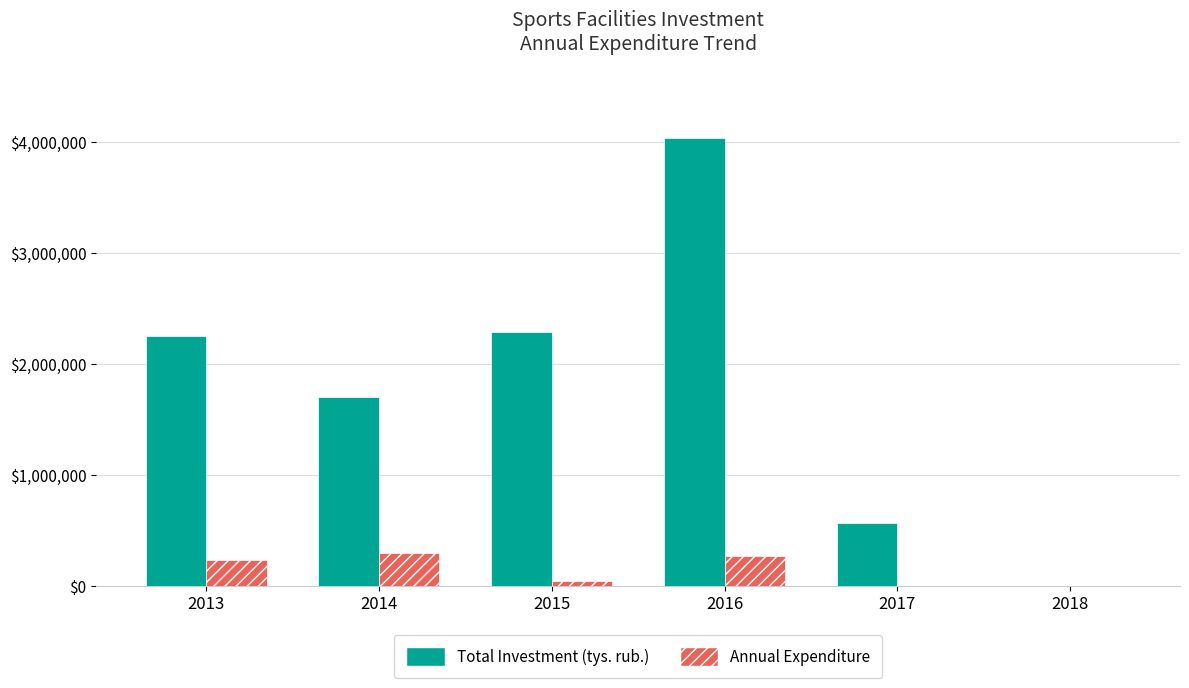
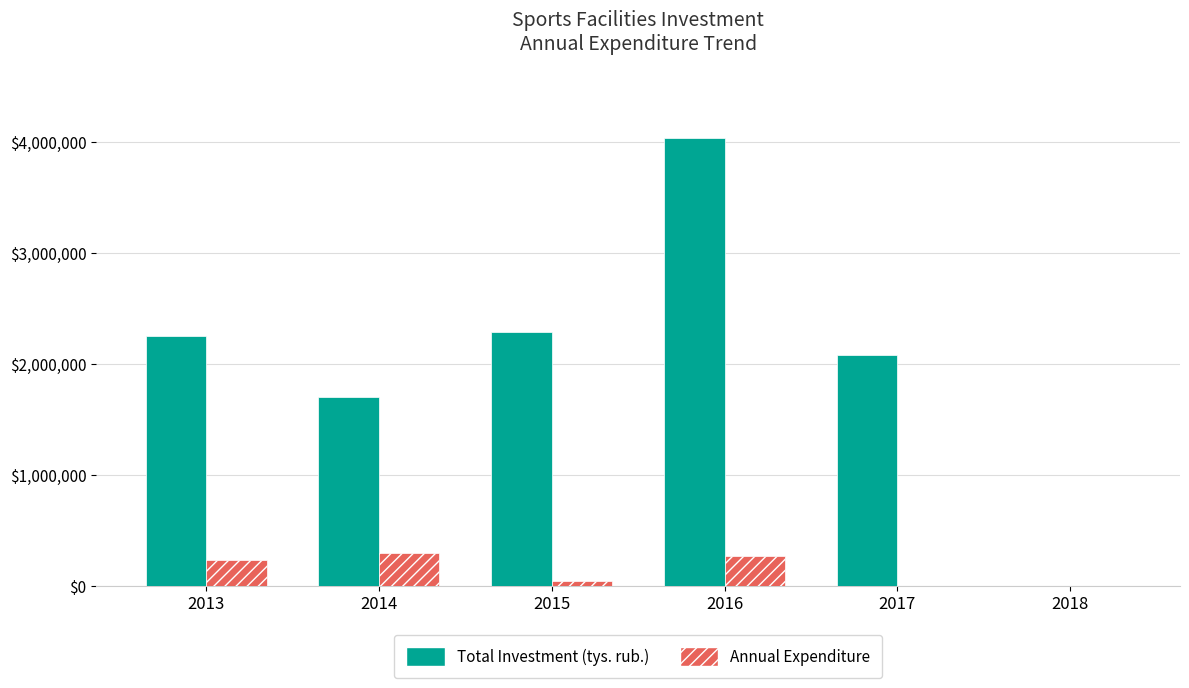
  {
    "Total Investment (tys. rub.)": {
      "2013": "$2,260,000",
      "2014": "$1,710,000",
      "2015": "$2,290,000",
      "2016": "$4,040,000",
-     "2017": "$570,000",
+     "2017": "$2,080,000",
      "2018": "$0"
    },
    "Annual Expenditure": {
      "2013": "$240,000",
      "2014": "$300,000",
      "2015": "$40,000",
      "2016": "$270,000",
      "2017": "$0",
      "2018": "$0"
    }
  }
